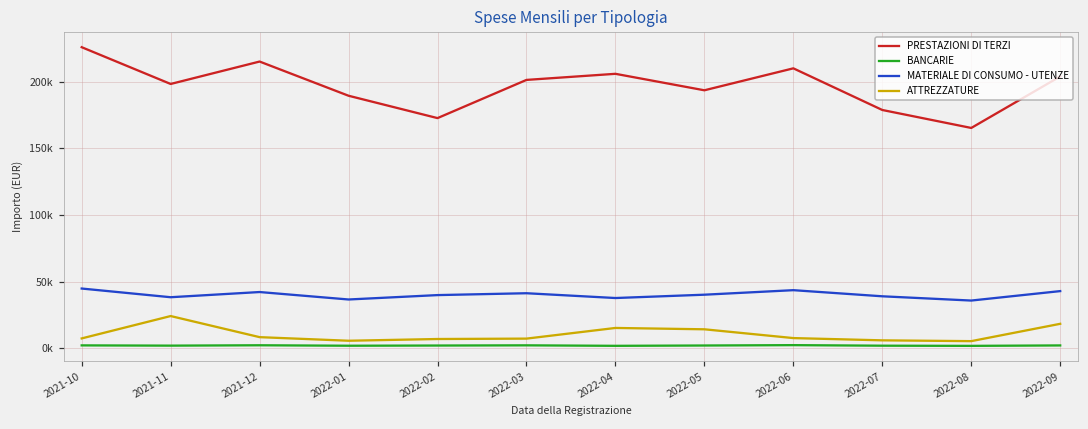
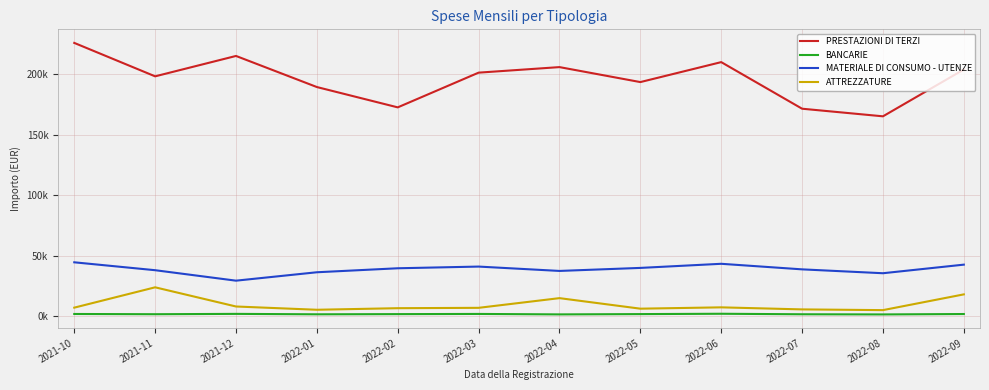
  {
    "PRESTAZIONI DI TERZI": {
      "2021-10": 226000,
      "2021-11": 198000,
      "2021-12": 215000,
      "2022-01": 190000,
      "2022-02": 173000,
      "2022-03": 202000,
      "2022-04": 206000,
      "2022-05": 194000,
      "2022-06": 210000,
-     "2022-07": 179000,
+     "2022-07": 172000,
      "2022-08": 165000
    },
    "BANCARIE": {
      "2021-10": 2000,
      "2021-11": 2000,
      "2021-12": 2000,
      "2022-01": 2000,
      "2022-02": 2000,
      "2022-03": 2000,
      "2022-04": 2000,
      "2022-05": 2000,
      "2022-06": 2000,
      "2022-07": 2000,
      "2022-08": 2000,
      "2022-09": 2000
    },
    "MATERIALE DI CONSUMO - UTENZE": {
      "2021-10": 45000,
      "2021-11": 38000,
-     "2021-12": 42000,
+     "2021-12": 30000,
      "2022-01": 37000,
      "2022-02": 40000,
      "2022-03": 41000,
      "2022-04": 38000,
      "2022-05": 40000,
      "2022-06": 44000,
      "2022-07": 39000,
      "2022-08": 36000,
      "2022-09": 43000
    },
    "ATTREZZATURE": {
      "2021-10": 7000,
      "2021-11": 24000,
      "2021-12": 8000,
      "2022-01": 6000,
      "2022-02": 7000,
      "2022-03": 7000,
      "2022-04": 15000,
-     "2022-05": 14000,
+     "2022-05": 6000,
      "2022-06": 8000,
      "2022-07": 6000,
      "2022-08": 5000,
      "2022-09": 18000
    }
  }
